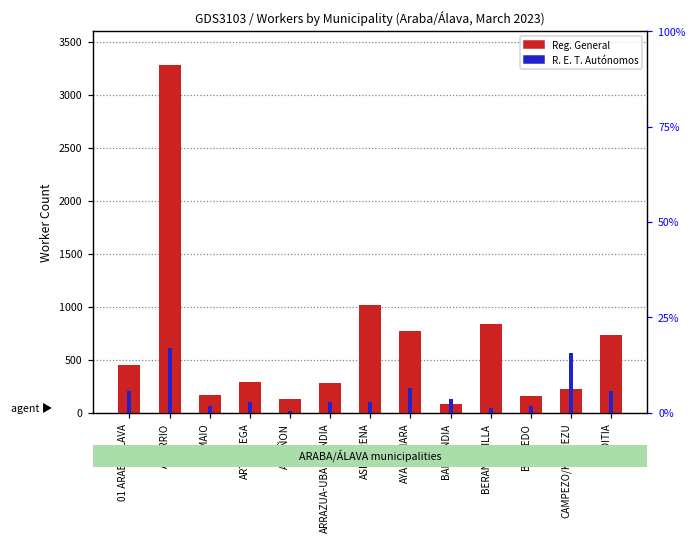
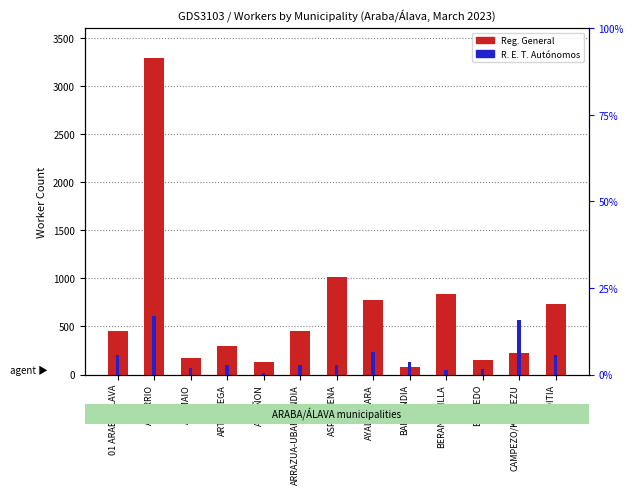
  {
    "Reg. General": {
-     "ARRAZUA-UBARRUNDIA": 300,
+     "ARRAZUA-UBARRUNDIA": 400,
      "CAMPEZO/KANPEZU": 200
    },
    "R. E. T. Autónomos": {
      "CAMPEZO/KANPEZU": 600
    }
  }
